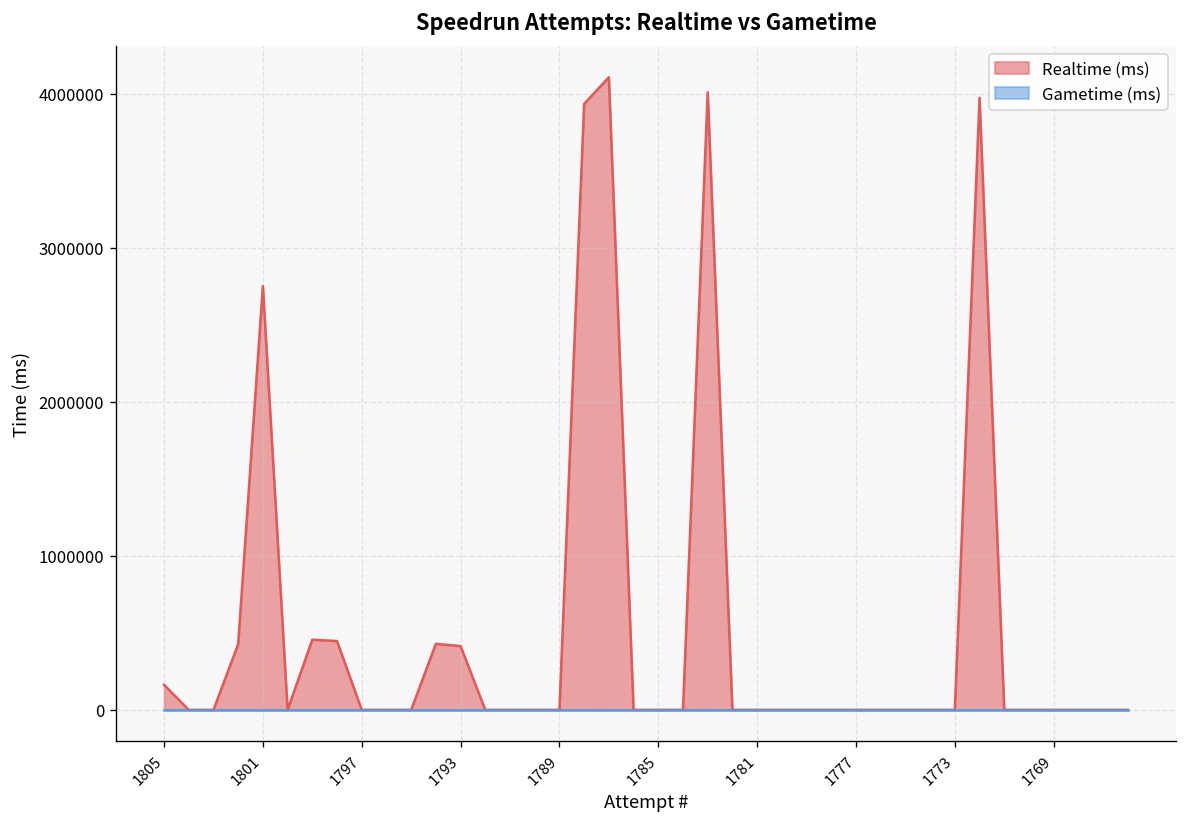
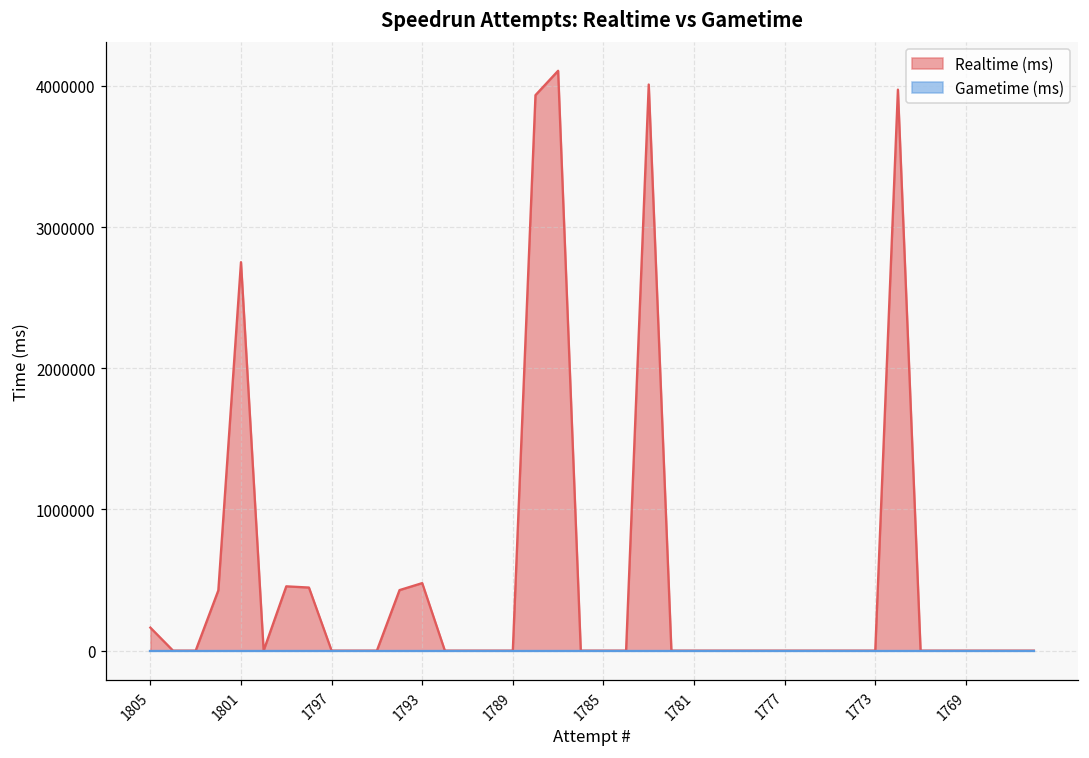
  {
    "Realtime (ms)": {
      "1805": 160000,
      "1801": 2750000,
-     "1793": 410000
+     "1793": 480000
    },
    "Gametime (ms)": {
      "1805": 0,
      "1801": 0,
      "1793": 0
    }
  }
